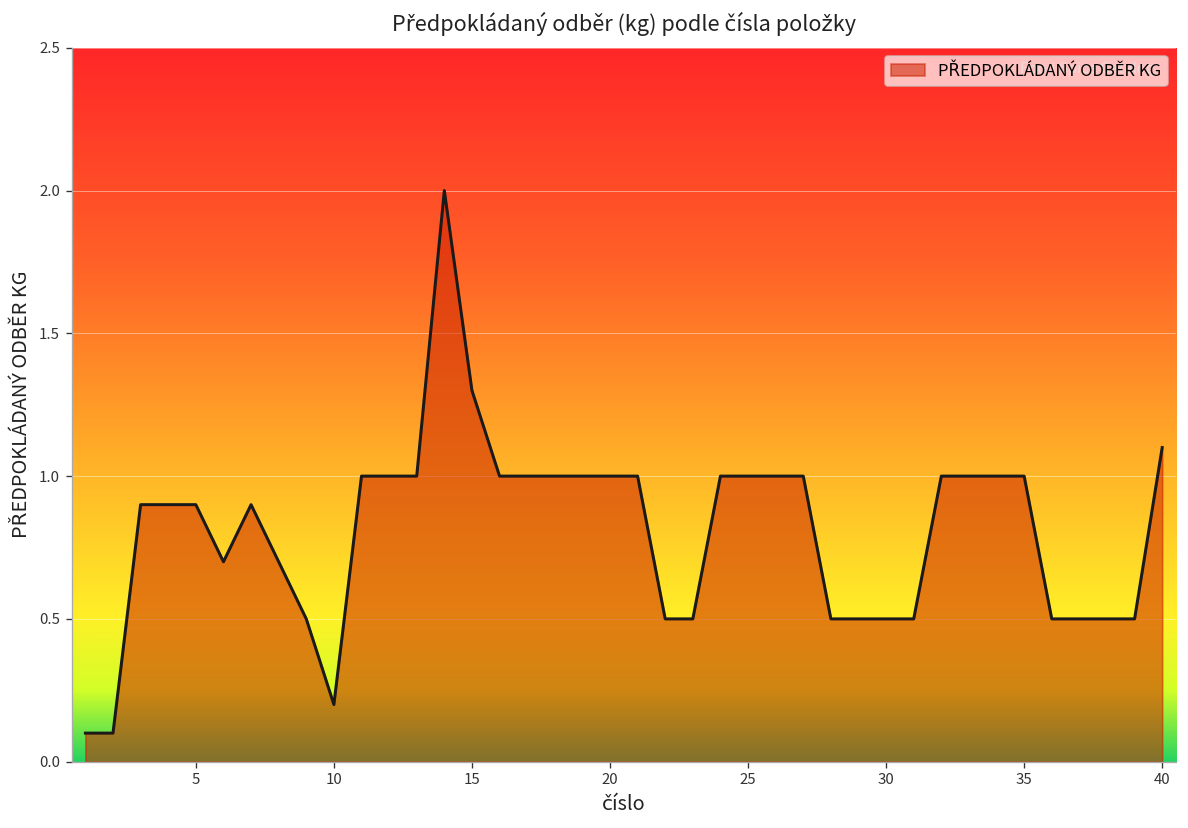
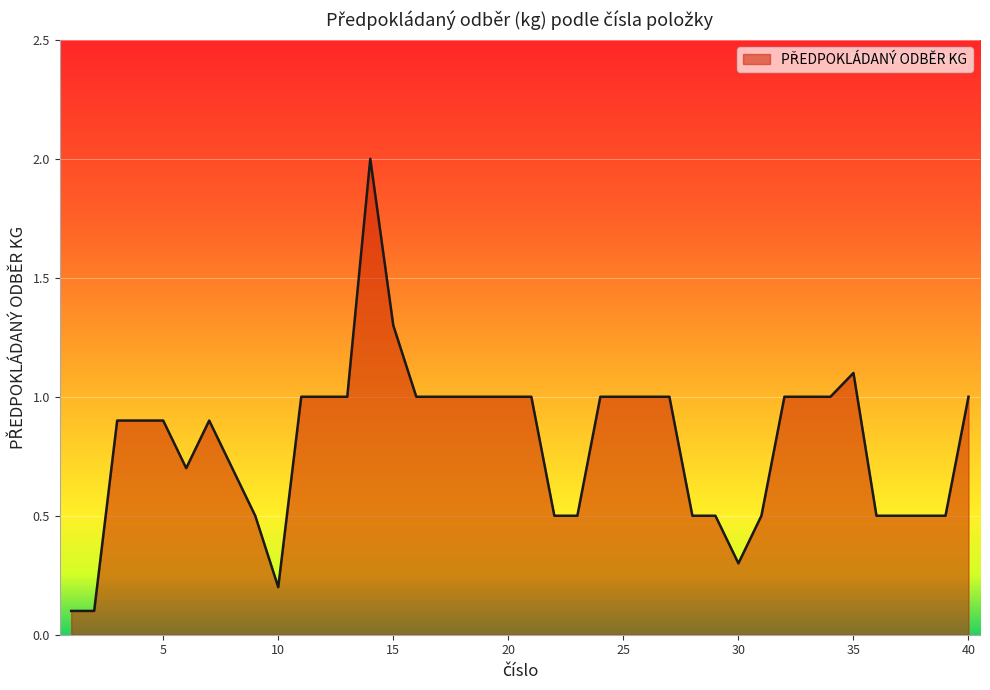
  {
    "5": 0.9,
    "10": 0.2,
    "15": 1.3,
    "20": 1.0,
    "25": 1.0,
-   "30": 0.5,
-   "35": 1.0,
-   "40": 1.1
+   "30": 0.3,
+   "35": 1.1,
+   "40": 1.0
  }
